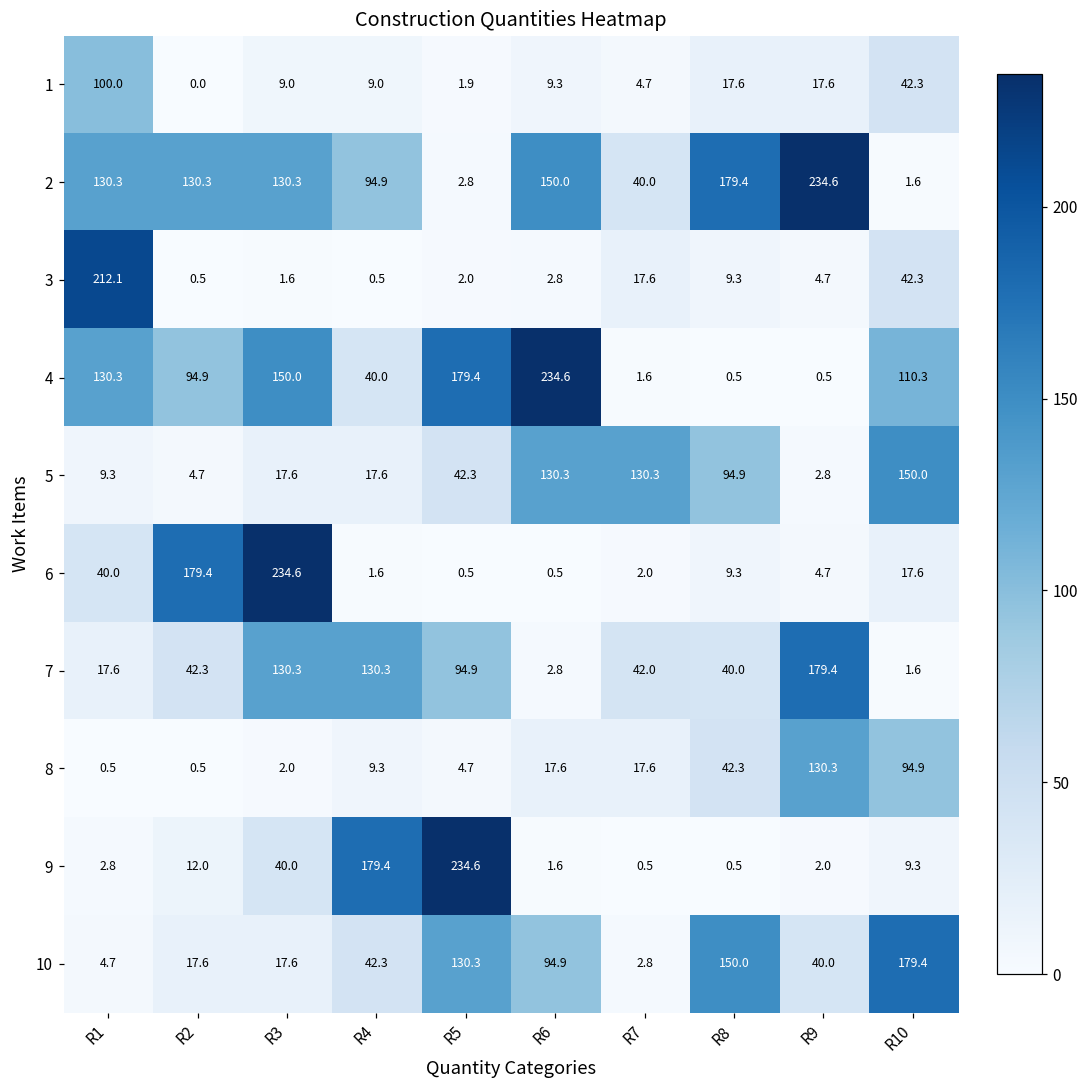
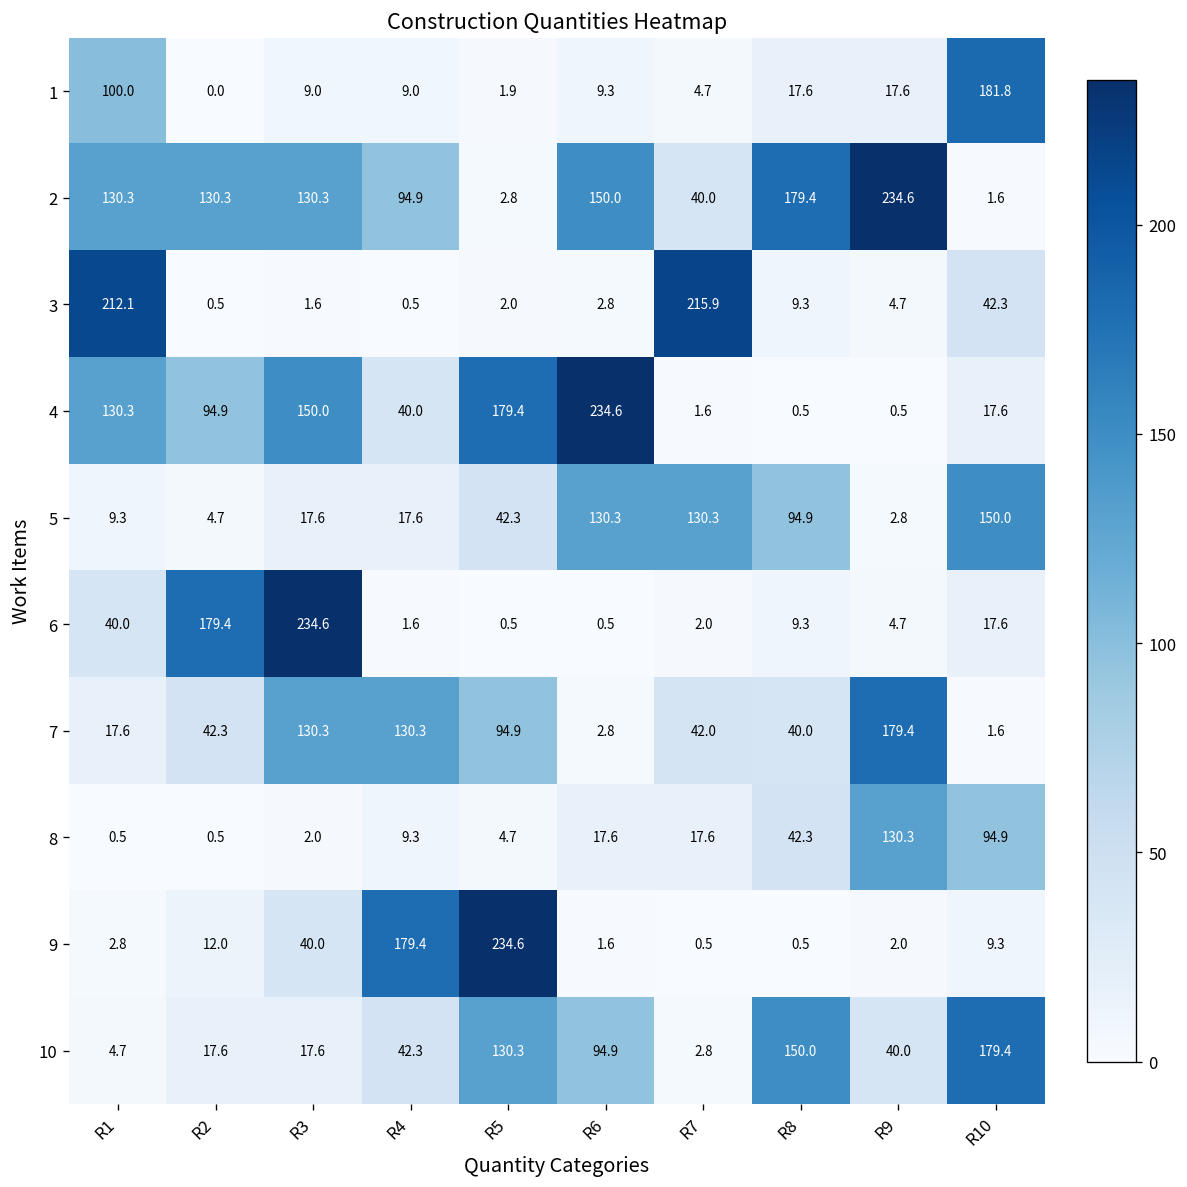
  {
    "1": {
      "R1": 100.0,
      "R2": 0.0,
      "R3": 9.0,
      "R4": 9.0,
      "R5": 1.9,
      "R6": 9.3,
      "R7": 4.7,
      "R8": 17.6,
      "R9": 17.6,
-     "R10": 42.3
+     "R10": 181.8
    },
    "2": {
      "R1": 130.3,
      "R2": 130.3,
      "R3": 130.3,
      "R4": 94.9,
      "R5": 2.8,
      "R6": 150.0,
      "R7": 40.0,
      "R8": 179.4,
      "R9": 234.6,
      "R10": 1.6
    },
    "3": {
      "R1": 212.1,
      "R2": 0.5,
      "R3": 1.6,
      "R4": 0.5,
      "R5": 2.0,
      "R6": 2.8,
-     "R7": 17.6,
+     "R7": 215.9,
      "R8": 9.3,
      "R9": 4.7,
      "R10": 42.3
    },
    "4": {
      "R1": 130.3,
      "R2": 94.9,
      "R3": 150.0,
      "R4": 40.0,
      "R5": 179.4,
      "R6": 234.6,
      "R7": 1.6,
      "R8": 0.5,
      "R9": 0.5,
-     "R10": 110.3
+     "R10": 17.6
    },
    "5": {
      "R1": 9.3,
      "R2": 4.7,
      "R3": 17.6,
      "R4": 17.6,
      "R5": 42.3,
      "R6": 130.3,
      "R7": 130.3,
      "R8": 94.9,
      "R9": 2.8,
      "R10": 150.0
    },
    "6": {
      "R1": 40.0,
      "R2": 179.4,
      "R3": 234.6,
      "R4": 1.6,
      "R5": 0.5,
      "R6": 0.5,
      "R7": 2.0,
      "R8": 9.3,
      "R9": 4.7,
      "R10": 17.6
    },
    "7": {
      "R1": 17.6,
      "R2": 42.3,
      "R3": 130.3,
      "R4": 130.3,
      "R5": 94.9,
      "R6": 2.8,
      "R7": 42.0,
      "R8": 40.0,
      "R9": 179.4,
      "R10": 1.6
    },
    "8": {
      "R1": 0.5,
      "R2": 0.5,
      "R3": 2.0,
      "R4": 9.3,
      "R5": 4.7,
      "R6": 17.6,
      "R7": 17.6,
      "R8": 42.3,
      "R9": 130.3,
      "R10": 94.9
    },
    "9": {
      "R1": 2.8,
      "R2": 12.0,
      "R3": 40.0,
      "R4": 179.4,
      "R5": 234.6,
      "R6": 1.6,
      "R7": 0.5,
      "R8": 0.5,
      "R9": 2.0,
      "R10": 9.3
    },
    "10": {
      "R1": 4.7,
      "R2": 17.6,
      "R3": 17.6,
      "R4": 42.3,
      "R5": 130.3,
      "R6": 94.9,
      "R7": 2.8,
      "R8": 150.0,
      "R9": 40.0,
      "R10": 179.4
    }
  }
